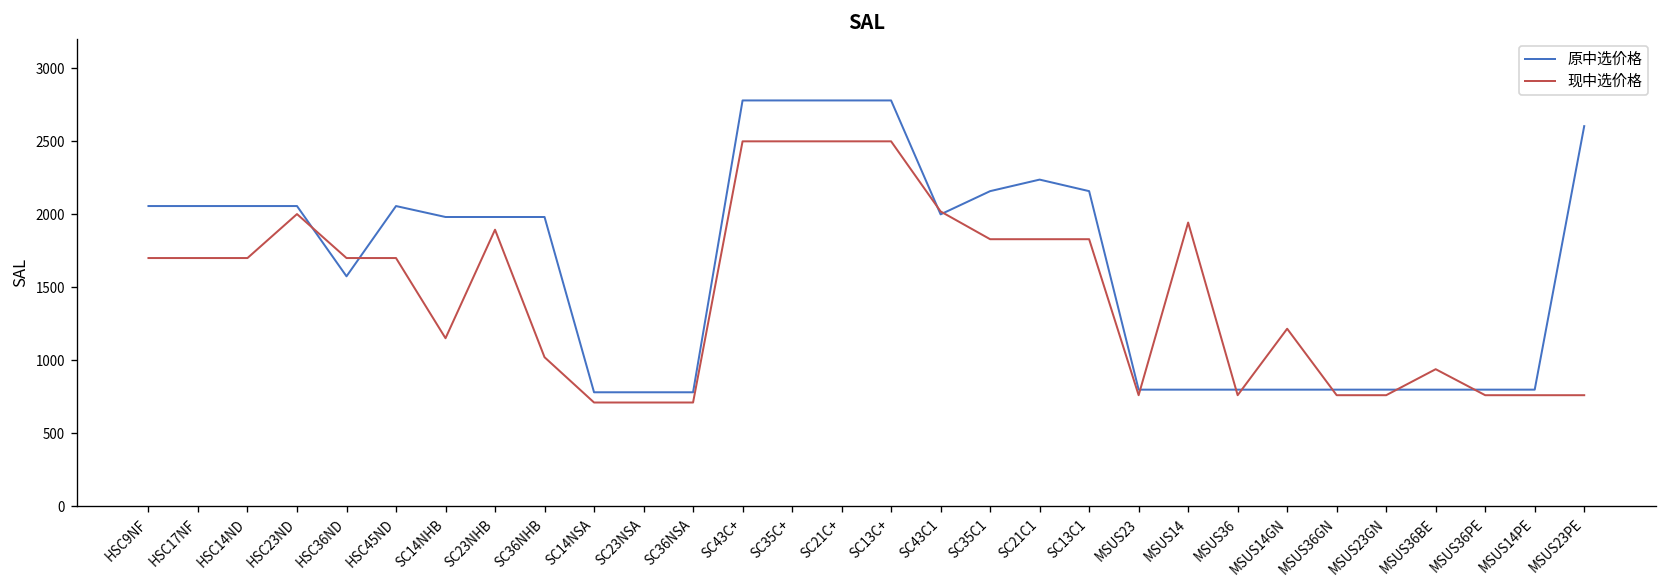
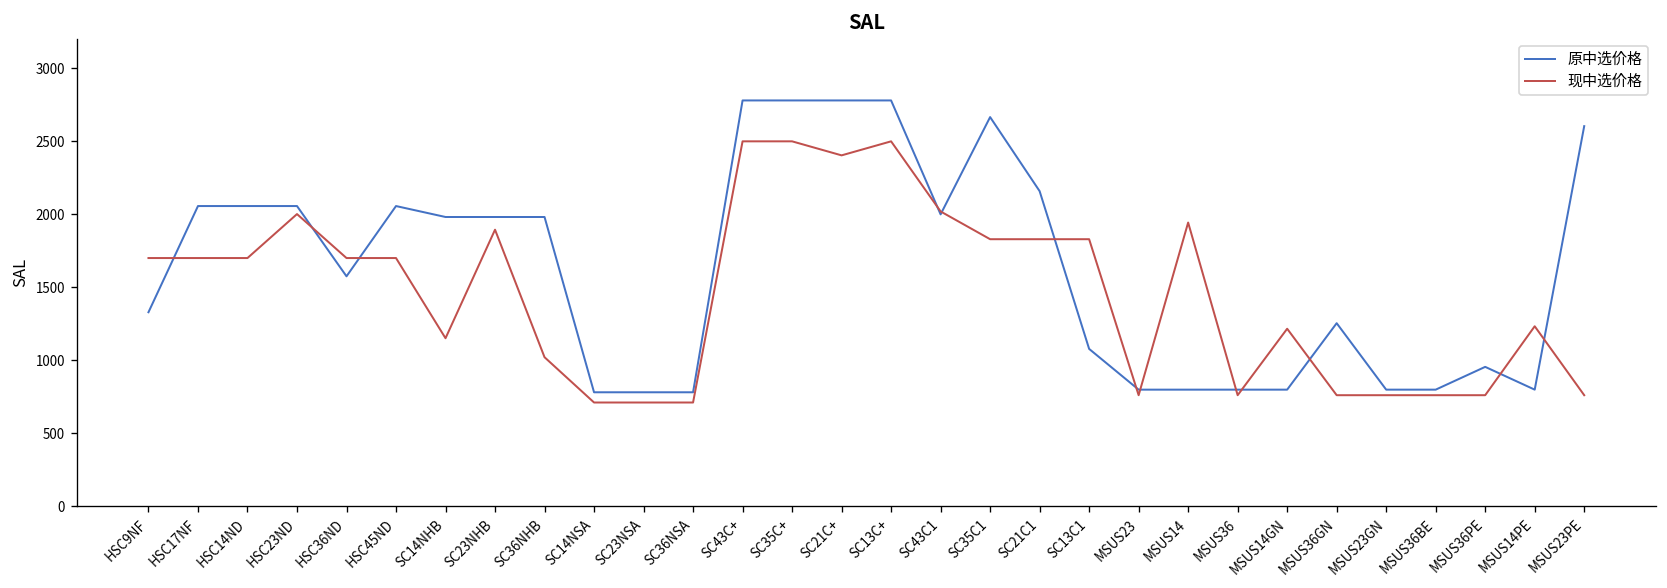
  {
    "原中选价格": {
-     "HSC9NF": 2060,
+     "HSC9NF": 1330,
      "HSC17NF": 2060,
      "HSC14ND": 2060,
      "HSC23ND": 2060,
      "HSC36ND": 1570,
      "HSC45ND": 2060,
      "SC14NHB": 1980,
      "SC23NHB": 1980,
      "SC36NHB": 1980,
      "SC14NSA": 780,
      "SC23NSA": 780,
      "SC36NSA": 780,
      "SC43C+": 2780,
      "SC35C+": 2780,
      "SC21C+": 2780,
      "SC13C+": 2780,
-     "SC35C1": 2160,
-     "SC21C1": 2240,
-     "SC13C1": 2160,
+     "SC35C1": 2660,
+     "SC21C1": 2160,
+     "SC13C1": 1080,
      "MSUS23": 800,
      "MSUS14": 800,
      "MSUS36": 800,
      "MSUS14GN": 800,
-     "MSUS36GN": 800,
+     "MSUS36GN": 1250,
      "MSUS23GN": 800,
      "MSUS36BE": 800,
-     "MSUS36PE": 800,
+     "MSUS36PE": 950,
      "MSUS14PE": 800,
      "MSUS23PE": 2600
    },
    "现中选价格": {
      "HSC9NF": 1700,
      "HSC17NF": 1700,
      "HSC14ND": 1700,
      "HSC23ND": 2000,
      "HSC36ND": 1700,
      "HSC45ND": 1700,
      "SC14NHB": 1150,
      "SC23NHB": 1890,
      "SC36NHB": 1020,
      "SC14NSA": 710,
      "SC23NSA": 710,
      "SC36NSA": 710,
      "SC43C+": 2500,
      "SC35C+": 2500,
-     "SC21C+": 2500,
+     "SC21C+": 2400,
      "SC13C+": 2500,
      "SC35C1": 1830,
      "SC21C1": 1830,
      "SC13C1": 1830,
      "MSUS23": 760,
      "MSUS14": 1940,
      "MSUS36": 760,
      "MSUS14GN": 1220,
      "MSUS36GN": 760,
      "MSUS23GN": 760,
-     "MSUS36BE": 940,
+     "MSUS36BE": 760,
      "MSUS36PE": 760,
-     "MSUS14PE": 760,
+     "MSUS14PE": 1230,
      "MSUS23PE": 760
    }
  }
